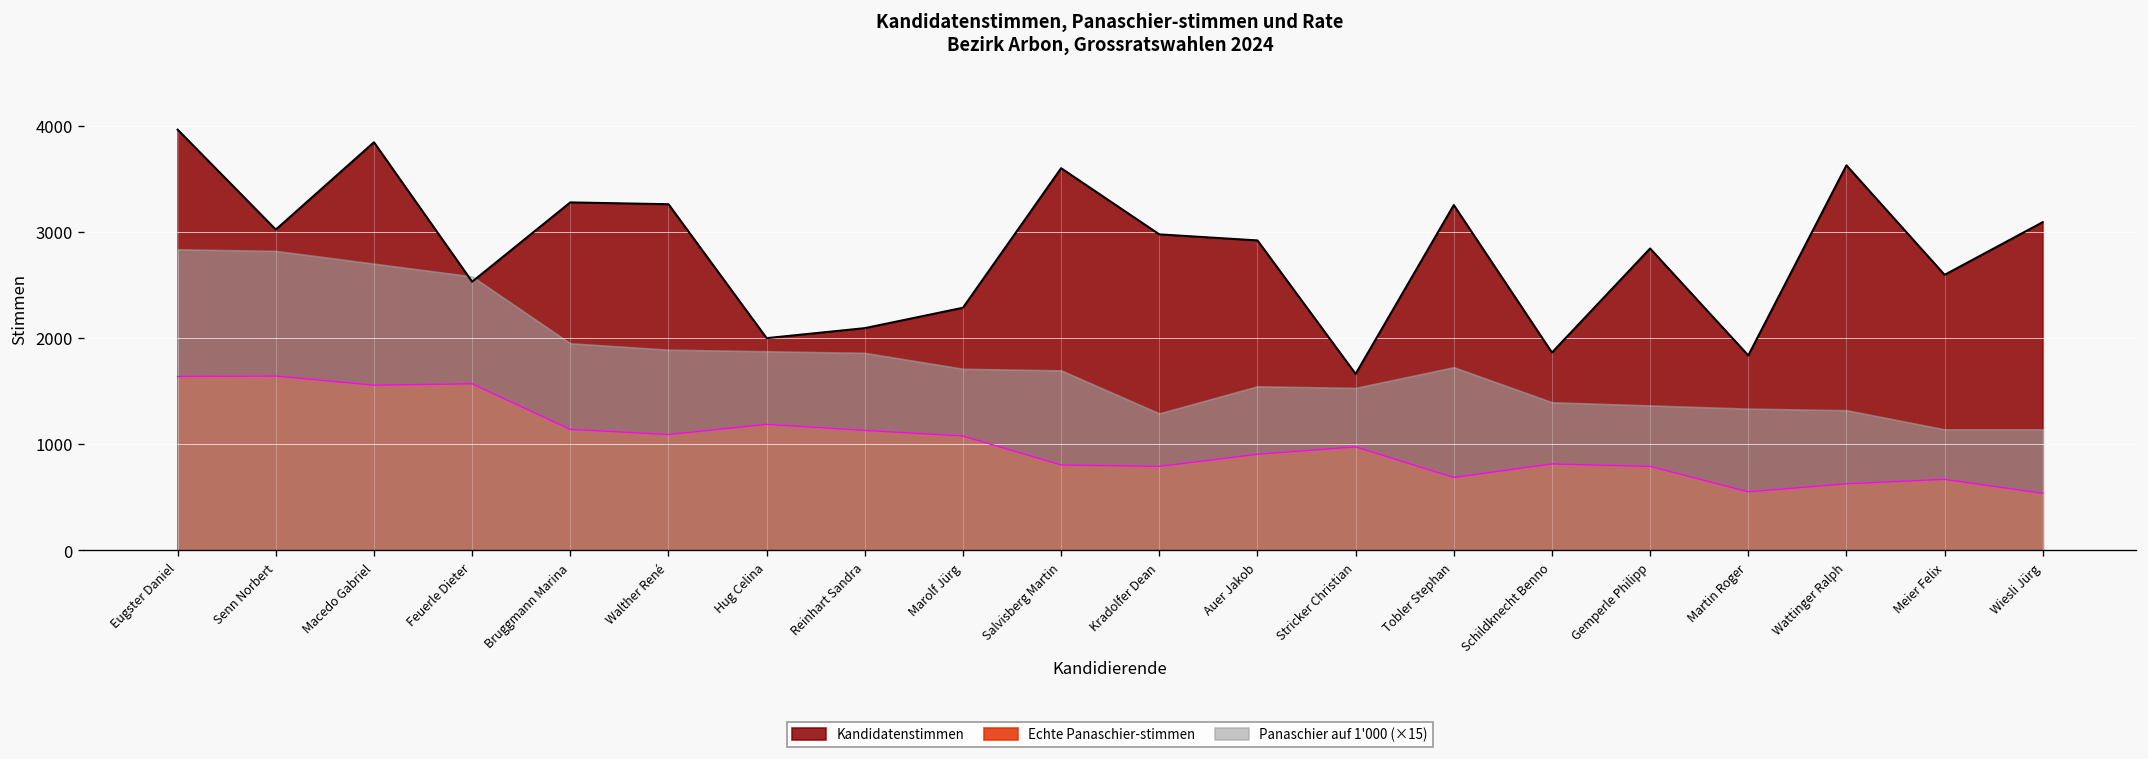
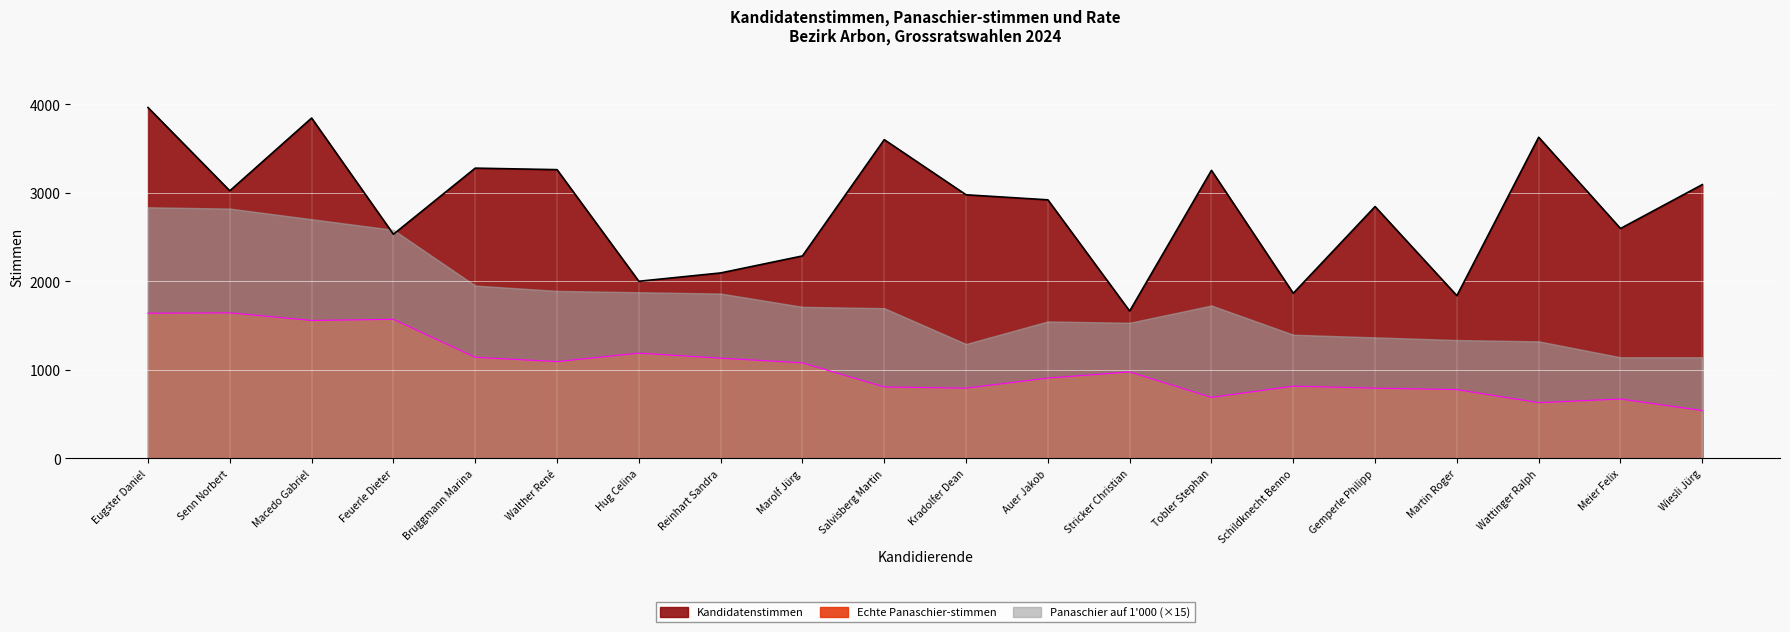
  {
    "Kandidatenstimmen": {
      "Eugster Daniel": 4000,
      "Senn Norbert": 3000,
      "Macedo Gabriel": 3800,
      "Feuerle Dieter": 2500,
      "Bruggmann Marina": 3300,
      "Walther René": 3300,
      "Hug Celina": 2000,
      "Reinhart Sandra": 2100,
      "Marolf Jürg": 2300,
      "Salvisberg Martin": 3600,
      "Kradolfer Dean": 3000,
      "Auer Jakob": 2900,
      "Stricker Christian": 1700,
      "Tobler Stephan": 3300,
      "Schildknecht Benno": 1900,
      "Gemperle Philipp": 2800,
      "Martin Roger": 1800,
      "Wattinger Ralph": 3600,
      "Meier Felix": 2600,
      "Wiesli Jürg": 3100
    },
    "Echte Panaschier-stimmen": {
      "Eugster Daniel": 1600,
      "Senn Norbert": 1600,
      "Macedo Gabriel": 1600,
      "Feuerle Dieter": 1600,
      "Bruggmann Marina": 1100,
      "Walther René": 1100,
      "Hug Celina": 1200,
      "Reinhart Sandra": 1100,
      "Marolf Jürg": 1100,
      "Salvisberg Martin": 800,
      "Kradolfer Dean": 800,
      "Auer Jakob": 900,
      "Stricker Christian": 1000,
      "Tobler Stephan": 700,
      "Schildknecht Benno": 800,
      "Gemperle Philipp": 800,
-     "Martin Roger": 600,
+     "Martin Roger": 800,
      "Wattinger Ralph": 600,
      "Meier Felix": 700,
      "Wiesli Jürg": 500
    },
    "Panaschier auf 1'000 (×15)": {
      "Eugster Daniel": 2800,
      "Senn Norbert": 2800,
      "Macedo Gabriel": 2700,
      "Feuerle Dieter": 2600,
      "Bruggmann Marina": 2000,
      "Walther René": 1900,
      "Hug Celina": 1900,
      "Reinhart Sandra": 1900,
      "Marolf Jürg": 1700,
      "Salvisberg Martin": 1700,
      "Kradolfer Dean": 1300,
      "Auer Jakob": 1500,
      "Stricker Christian": 1500,
      "Tobler Stephan": 1700,
      "Schildknecht Benno": 1400,
      "Gemperle Philipp": 1400,
      "Martin Roger": 1300,
      "Wattinger Ralph": 1300,
      "Meier Felix": 1100,
      "Wiesli Jürg": 1100
    }
  }
